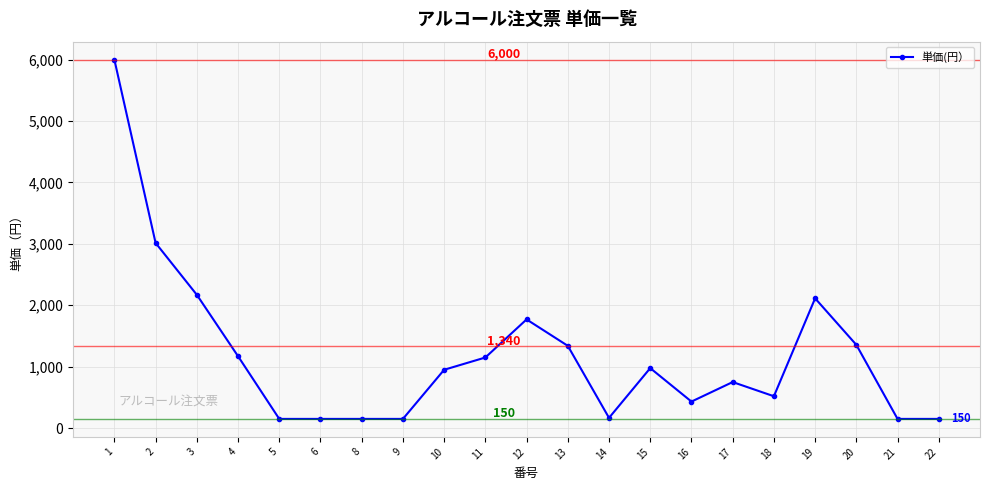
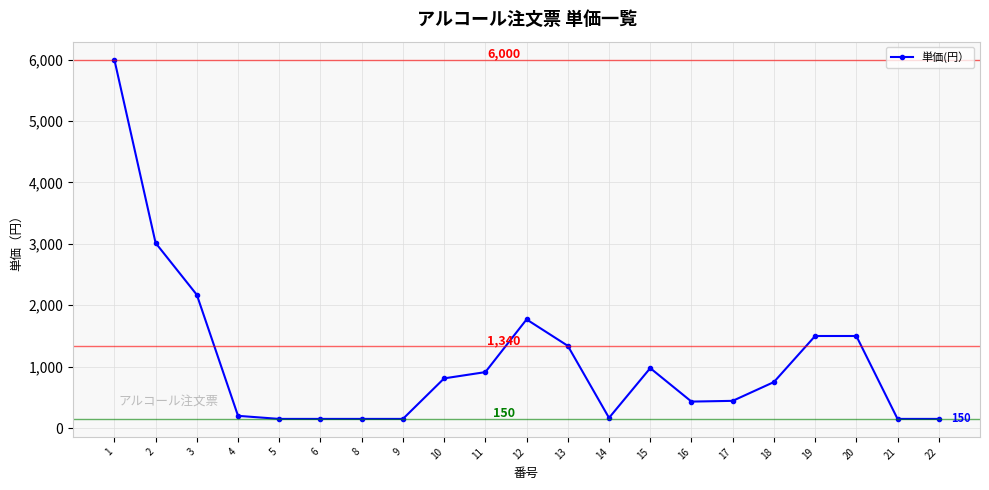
  {
    "1": "6,000",
    "2": "3,000",
    "3": "2,200",
-   "4": "1,200",
+   "4": "200",
    "5": "200",
    "6": "200",
    "8": "200",
    "9": "200",
-   "10": "1,000",
-   "11": "1,200",
+   "10": "800",
+   "11": "900",
    "13": "1,300",
    "14": "200",
    "15": "1,000",
    "16": "400",
-   "17": "800",
-   "18": "500",
-   "19": "2,100",
-   "20": "1,400",
+   "17": "400",
+   "18": "800",
+   "19": "1,500",
+   "20": "1,500",
    "21": "200"
  }
